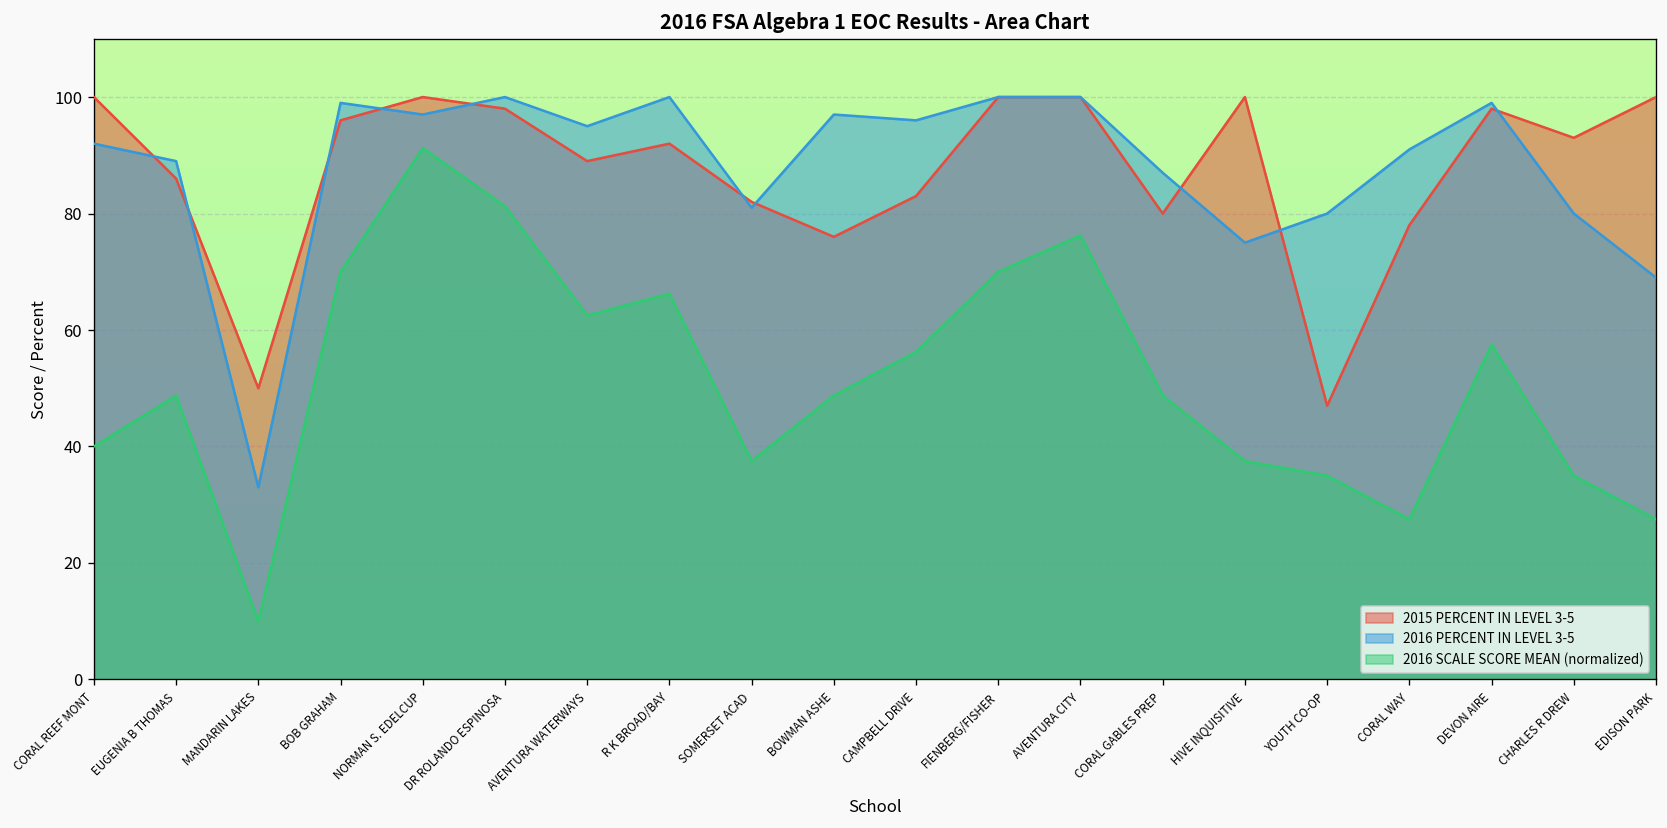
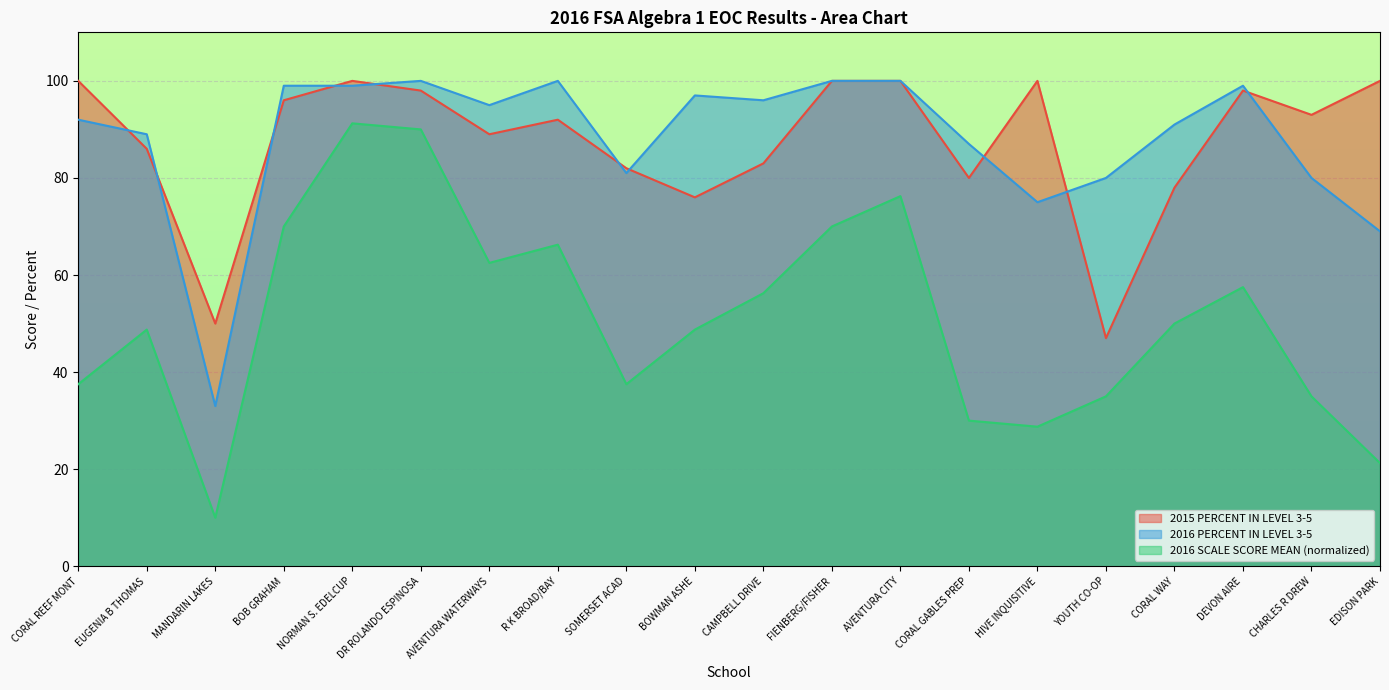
  {
    "2015 PERCENT IN LEVEL 3-5": {
      "CORAL REEF MONT": 100,
      "EUGENIA B THOMAS": 86,
      "MANDARIN LAKES": 50,
      "BOB GRAHAM": 96,
      "NORMAN S. EDELCUP": 100,
      "DR ROLANDO ESPINOSA": 98,
      "AVENTURA WATERWAYS": 89,
      "R K BROAD/BAY": 92,
      "SOMERSET ACAD": 82,
      "BOWMAN ASHE": 76,
      "CAMPBELL DRIVE": 83,
      "CORAL GABLES PREP": 80,
      "HIVE INQUISITIVE": 100,
      "YOUTH CO-OP": 47,
      "CORAL WAY": 78,
      "DEVON AIRE": 98,
      "CHARLES R DREW": 93,
      "EDISON PARK": 100
    },
    "2016 PERCENT IN LEVEL 3-5": {
      "CORAL REEF MONT": 92,
      "EUGENIA B THOMAS": 89,
      "MANDARIN LAKES": 33,
      "BOB GRAHAM": 99,
-     "NORMAN S. EDELCUP": 97,
+     "NORMAN S. EDELCUP": 99,
      "DR ROLANDO ESPINOSA": 100,
      "AVENTURA WATERWAYS": 95,
      "R K BROAD/BAY": 100,
      "SOMERSET ACAD": 81,
      "BOWMAN ASHE": 97,
      "CAMPBELL DRIVE": 96,
      "CORAL GABLES PREP": 87,
      "HIVE INQUISITIVE": 75,
      "YOUTH CO-OP": 80,
      "CORAL WAY": 91,
      "DEVON AIRE": 99,
      "CHARLES R DREW": 80,
      "EDISON PARK": 69
    },
    "2016 SCALE SCORE MEAN (normalized)": {
-     "CORAL REEF MONT": 40,
+     "CORAL REEF MONT": 38,
      "EUGENIA B THOMAS": 49,
      "MANDARIN LAKES": 10,
      "BOB GRAHAM": 70,
      "NORMAN S. EDELCUP": 91,
-     "DR ROLANDO ESPINOSA": 81,
+     "DR ROLANDO ESPINOSA": 90,
      "AVENTURA WATERWAYS": 63,
      "R K BROAD/BAY": 66,
      "SOMERSET ACAD": 38,
      "BOWMAN ASHE": 49,
      "CAMPBELL DRIVE": 56,
      "FIENBERG/FISHER": 70,
      "AVENTURA CITY": 76,
-     "CORAL GABLES PREP": 49,
-     "HIVE INQUISITIVE": 38,
+     "CORAL GABLES PREP": 30,
+     "HIVE INQUISITIVE": 29,
      "YOUTH CO-OP": 35,
-     "CORAL WAY": 28,
+     "CORAL WAY": 50,
      "DEVON AIRE": 57,
      "CHARLES R DREW": 35,
-     "EDISON PARK": 28
+     "EDISON PARK": 21
    }
  }
